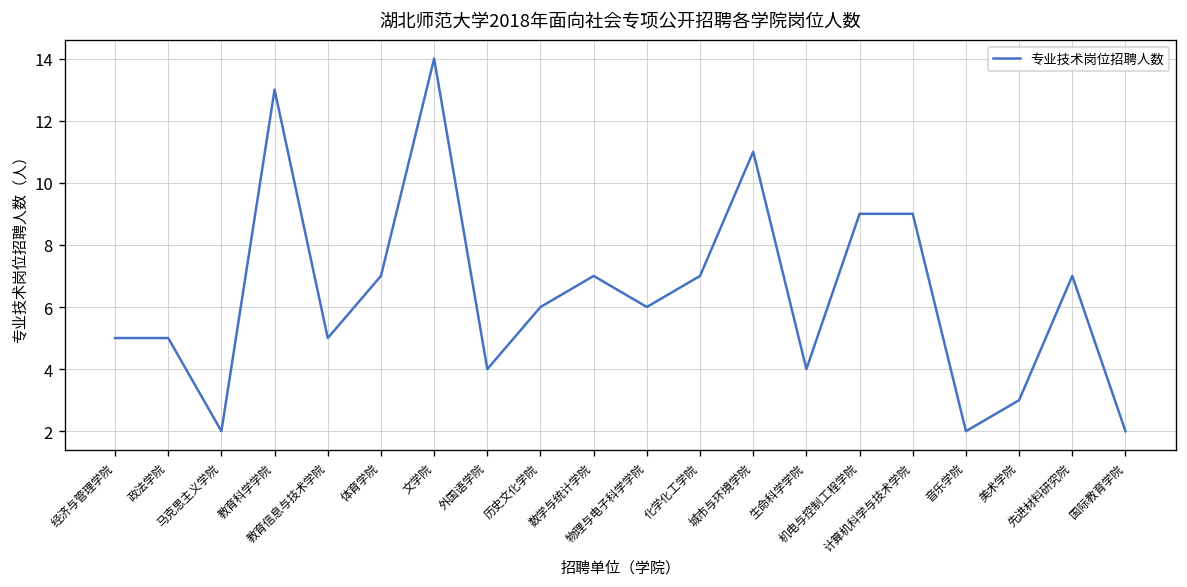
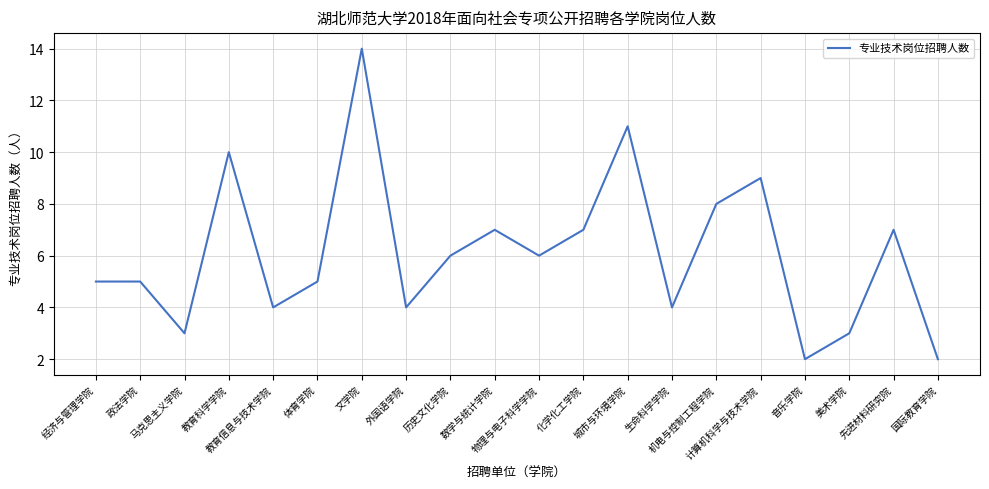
  {
    "经济与管理学院": 5,
    "政法学院": 5,
-   "马克思主义学院": 2,
-   "教育科学学院": 13,
-   "教育信息与技术学院": 5,
-   "体育学院": 7,
+   "马克思主义学院": 3,
+   "教育科学学院": 10,
+   "教育信息与技术学院": 4,
+   "体育学院": 5,
    "文学院": 14,
    "外国语学院": 4,
    "历史文化学院": 6,
    "数学与统计学院": 7,
    "物理与电子科学学院": 6,
    "化学化工学院": 7,
    "城市与环境学院": 11,
    "生命科学学院": 4,
-   "机电与控制工程学院": 9,
+   "机电与控制工程学院": 8,
    "计算机科学与技术学院": 9,
    "音乐学院": 2,
    "美术学院": 3,
    "先进材料研究院": 7,
    "国际教育学院": 2
  }
